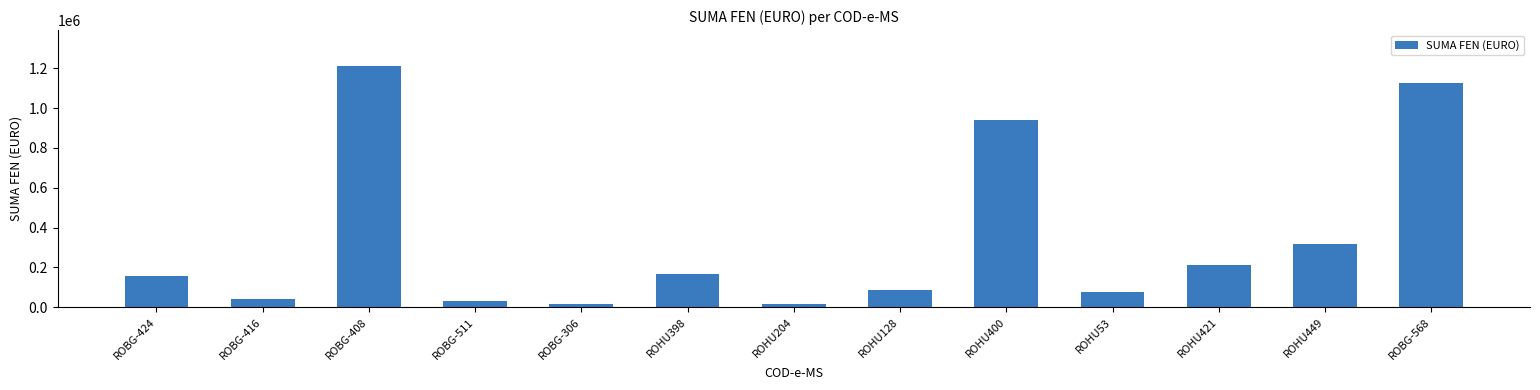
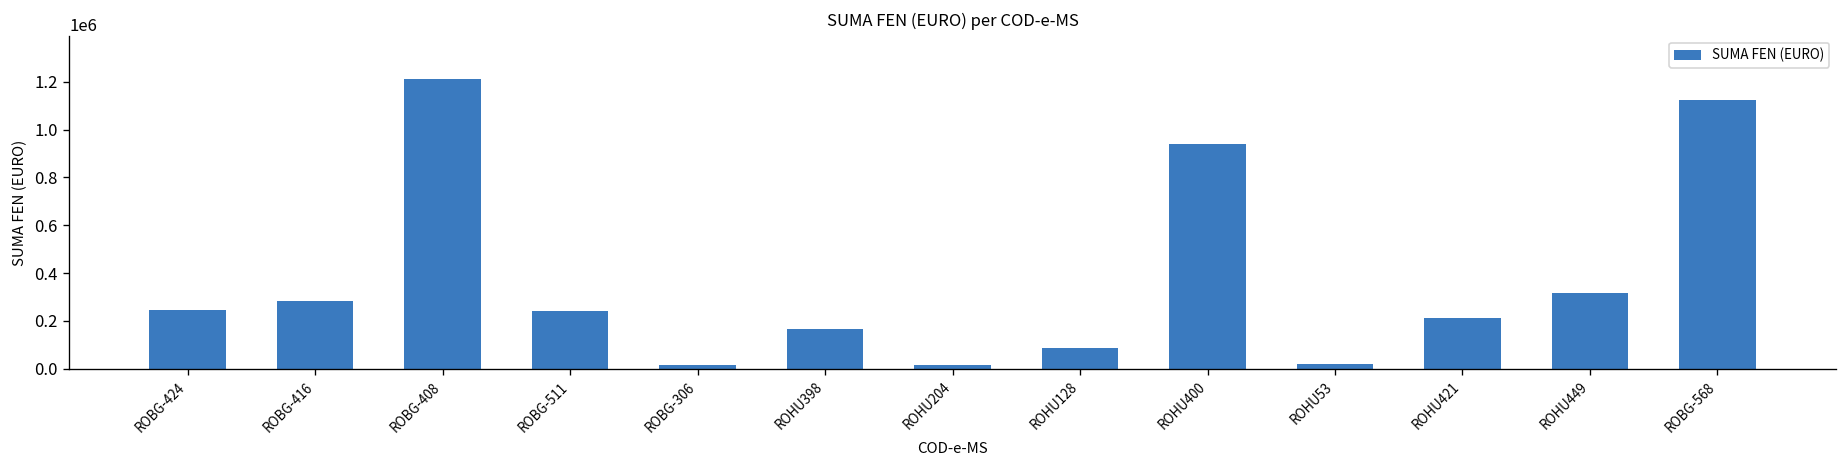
  {
-   "ROBG-424": 160000,
-   "ROBG-416": 40000,
+   "ROBG-424": 250000,
+   "ROBG-416": 280000,
    "ROBG-408": 1210000,
-   "ROBG-511": 30000,
+   "ROBG-511": 240000,
    "ROBG-306": 10000,
    "ROHU398": 170000,
    "ROHU204": 20000,
    "ROHU128": 90000,
    "ROHU400": 940000,
-   "ROHU53": 80000,
+   "ROHU53": 20000,
    "ROHU421": 210000,
    "ROHU449": 320000,
    "ROBG-568": 1120000
  }
